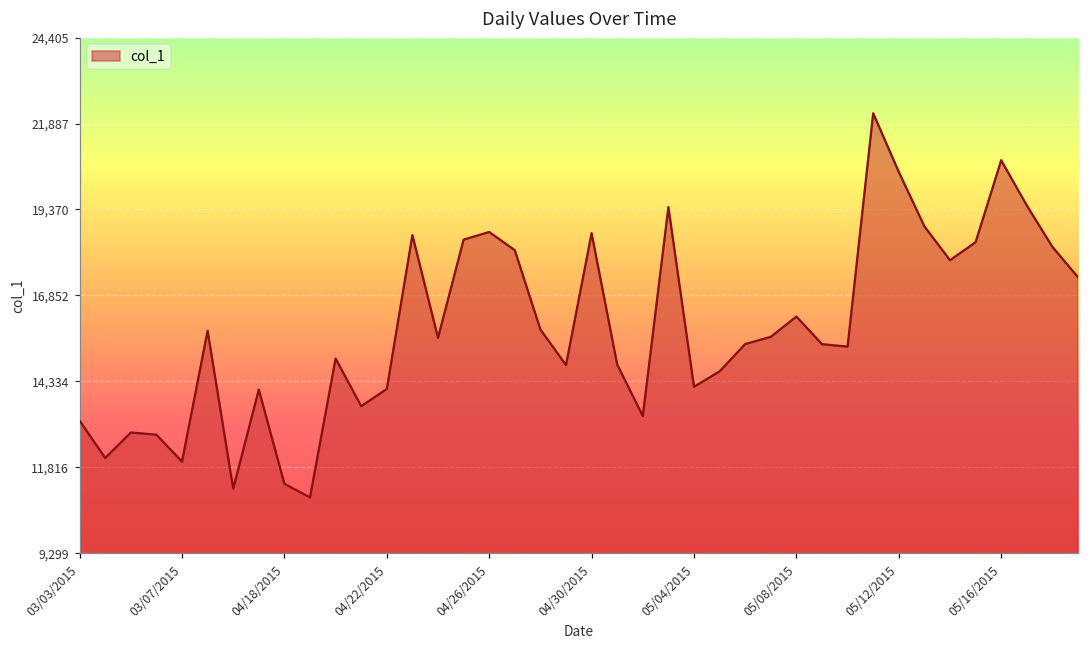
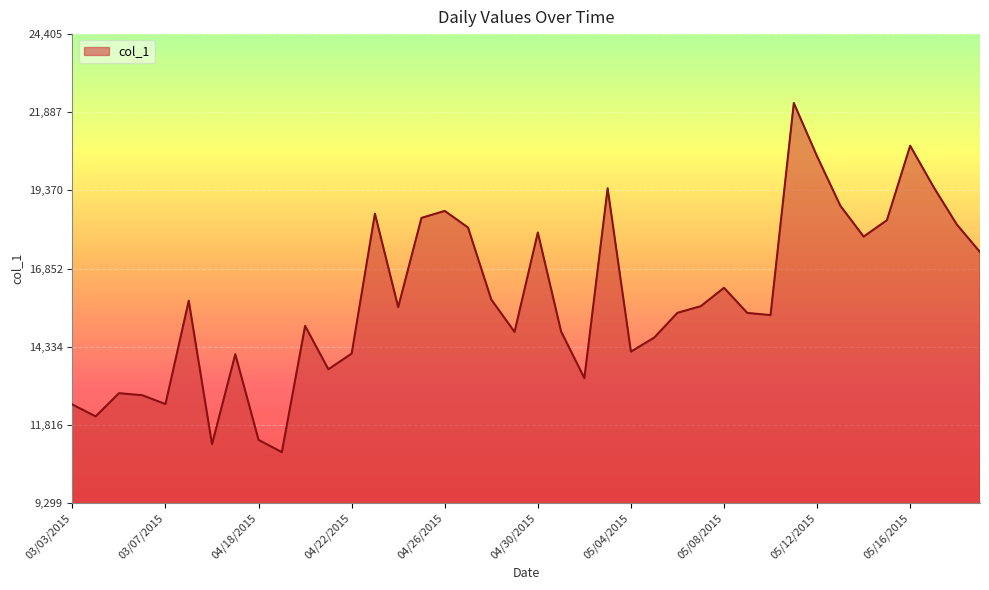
  {
-   "03/03/2015": "13,200",
-   "03/07/2015": "12,000",
+   "03/03/2015": "12,500",
+   "03/07/2015": "12,500",
    "04/18/2015": "11,300",
    "04/22/2015": "14,100",
    "04/26/2015": "18,700",
-   "04/30/2015": "18,700",
+   "04/30/2015": "18,000",
    "05/04/2015": "14,200",
    "05/08/2015": "16,200",
    "05/12/2015": "20,500",
    "05/16/2015": "20,800"
  }
